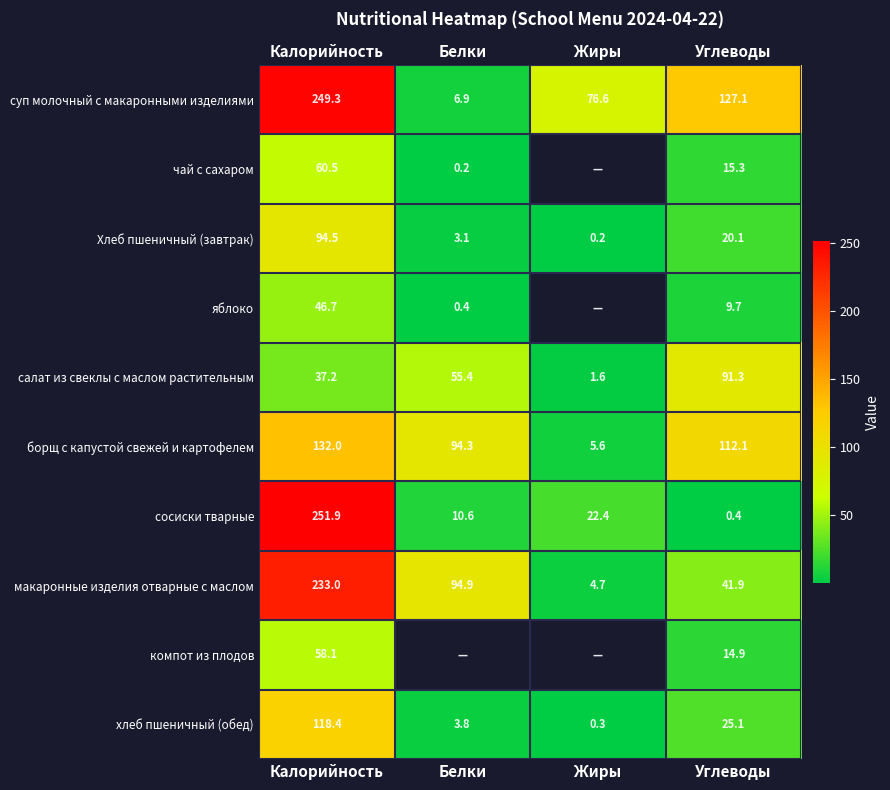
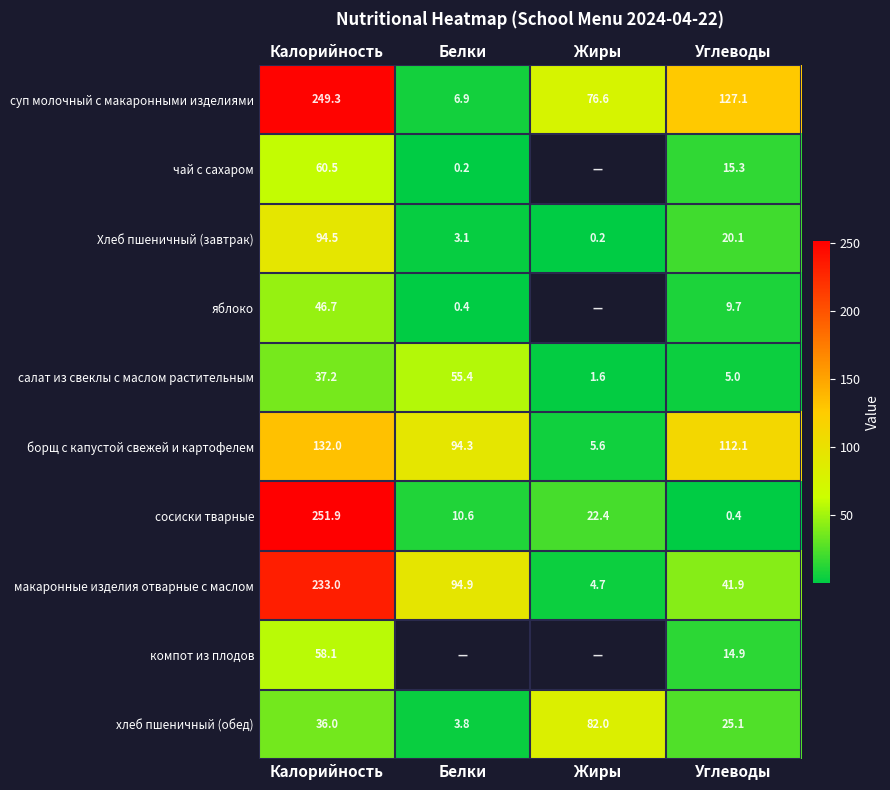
  {
    "суп молочный с макаронными изделиями": {
      "Калорийность": 249.3,
      "Белки": 6.9,
      "Жиры": 76.6,
      "Углеводы": 127.1
    },
    "чай с сахаром": {
      "Калорийность": 60.5,
      "Белки": 0.2,
      "Углеводы": 15.3
    },
    "Хлеб пшеничный (завтрак)": {
      "Калорийность": 94.5,
      "Белки": 3.1,
      "Жиры": 0.2,
      "Углеводы": 20.1
    },
    "яблоко": {
      "Калорийность": 46.7,
      "Белки": 0.4,
      "Углеводы": 9.7
    },
    "салат из свеклы с маслом растительным": {
      "Калорийность": 37.2,
      "Белки": 55.4,
      "Жиры": 1.6,
-     "Углеводы": 91.3
+     "Углеводы": 5.0
    },
    "борщ с капустой свежей и картофелем": {
      "Калорийность": 132.0,
      "Белки": 94.3,
      "Жиры": 5.6,
      "Углеводы": 112.1
    },
    "сосиски тварные": {
      "Калорийность": 251.9,
      "Белки": 10.6,
      "Жиры": 22.4,
      "Углеводы": 0.4
    },
    "макаронные изделия отварные с маслом": {
      "Калорийность": 233.0,
      "Белки": 94.9,
      "Жиры": 4.7,
      "Углеводы": 41.9
    },
    "компот из плодов": {
      "Калорийность": 58.1,
      "Углеводы": 14.9
    },
    "хлеб пшеничный (обед)": {
-     "Калорийность": 118.4,
+     "Калорийность": 36.0,
      "Белки": 3.8,
-     "Жиры": 0.3,
+     "Жиры": 82.0,
      "Углеводы": 25.1
    }
  }
